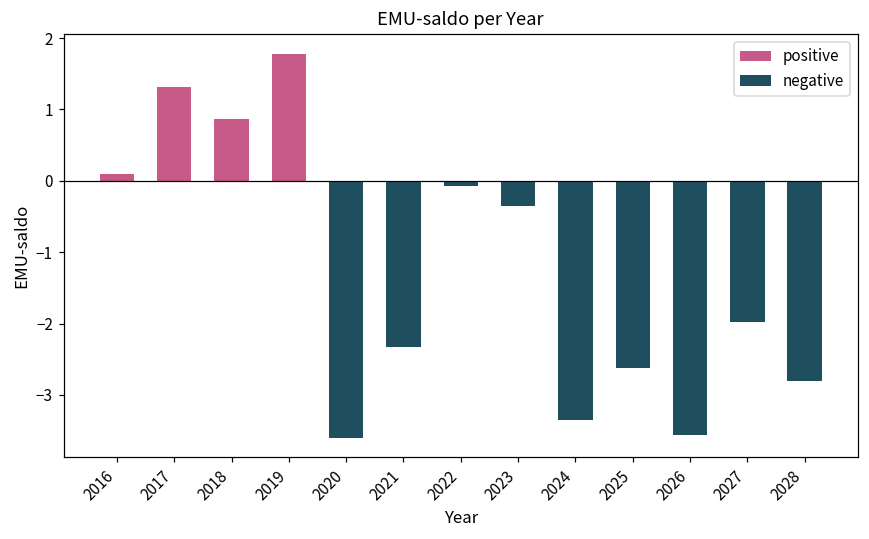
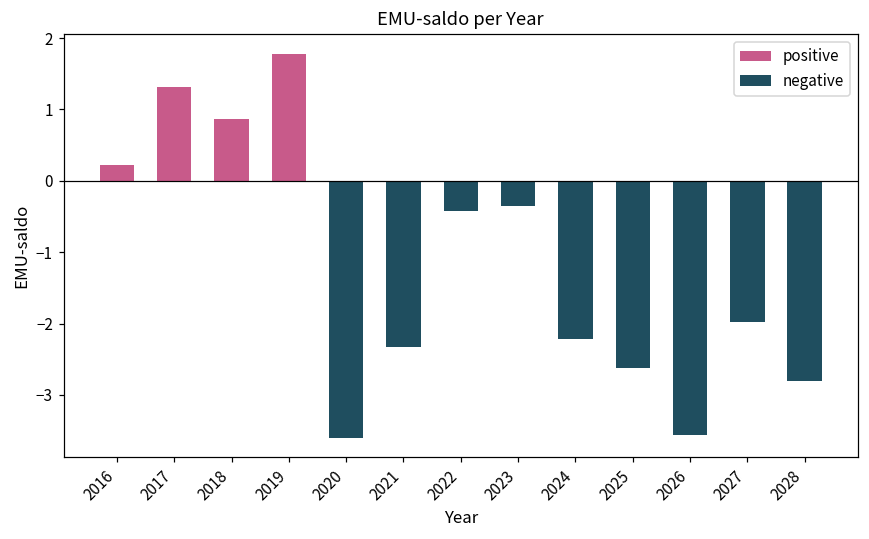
  {
    "positive": {
-     "2016": 0.1,
+     "2016": 0.2,
      "2017": 1.3,
      "2018": 0.9,
      "2019": 1.8,
      "2020": 0.0,
      "2021": 0.0,
      "2022": 0.0,
      "2023": 0.0,
      "2024": 0.0,
      "2025": 0.0,
      "2026": 0.0,
      "2027": 0.0,
      "2028": 0.0
    },
    "negative": {
      "2016": 0.0,
      "2017": 0.0,
      "2018": 0.0,
      "2019": 0.0,
      "2020": -3.6,
      "2021": -2.3,
-     "2022": -0.1,
+     "2022": -0.4,
      "2023": -0.4,
-     "2024": -3.3,
+     "2024": -2.2,
      "2025": -2.6,
      "2026": -3.6,
      "2027": -2.0,
      "2028": -2.8
    }
  }
